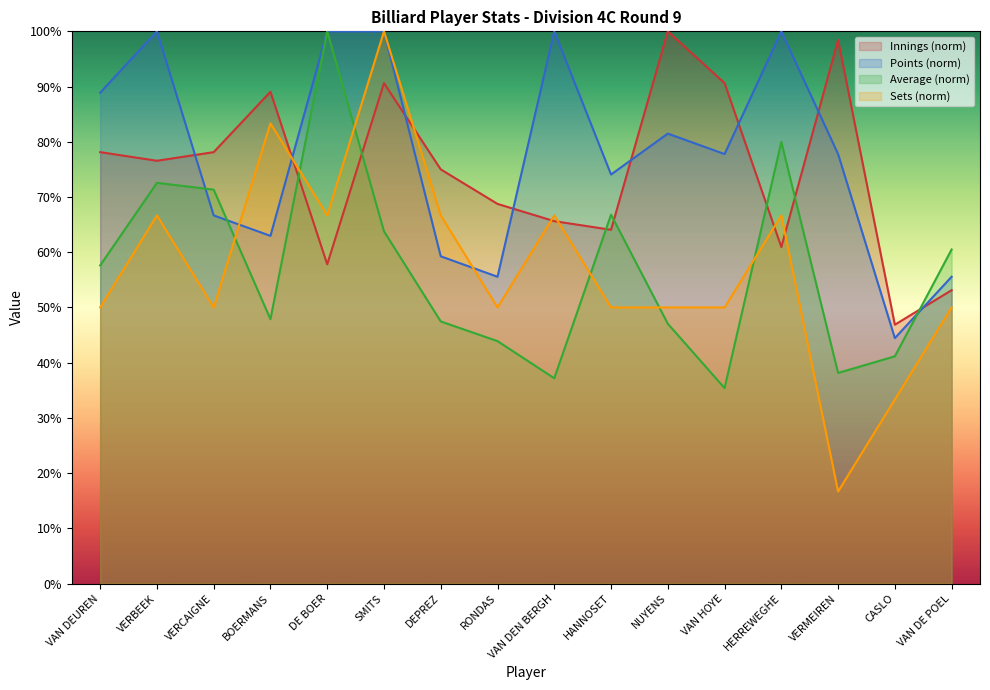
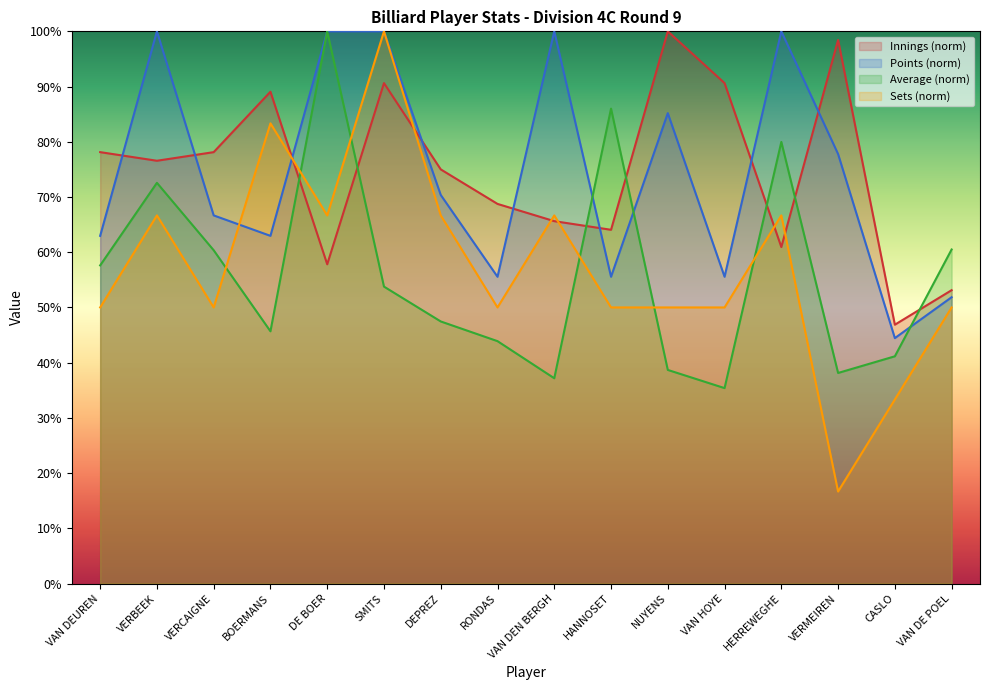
  {
    "Points (norm)": {
-     "VAN DEUREN": "89%",
+     "VAN DEUREN": "63%",
      "VERBEEK": "100%",
      "VERCAIGNE": "67%",
      "BOERMANS": "63%",
-     "DEPREZ": "59%",
+     "DEPREZ": "70%",
      "RONDAS": "56%",
      "VAN DEN BERGH": "100%",
-     "HANNOSET": "74%",
-     "NUYENS": "81%",
-     "VAN HOYE": "78%",
+     "HANNOSET": "56%",
+     "NUYENS": "85%",
+     "VAN HOYE": "56%",
      "HERREWEGHE": "100%",
      "VERMEIREN": "78%",
      "CASLO": "44%",
-     "VAN DE POEL": "56%"
+     "VAN DE POEL": "52%"
    },
    "Average (norm)": {
      "VAN DEUREN": "58%",
      "VERBEEK": "73%",
-     "VERCAIGNE": "71%",
-     "BOERMANS": "48%",
-     "SMITS": "64%",
+     "VERCAIGNE": "60%",
+     "BOERMANS": "46%",
+     "SMITS": "54%",
      "DEPREZ": "47%",
      "RONDAS": "44%",
      "VAN DEN BERGH": "37%",
-     "HANNOSET": "67%",
-     "NUYENS": "47%",
+     "HANNOSET": "86%",
+     "NUYENS": "39%",
      "VAN HOYE": "35%",
      "HERREWEGHE": "80%",
      "VERMEIREN": "38%",
      "CASLO": "41%",
      "VAN DE POEL": "60%"
    }
  }
